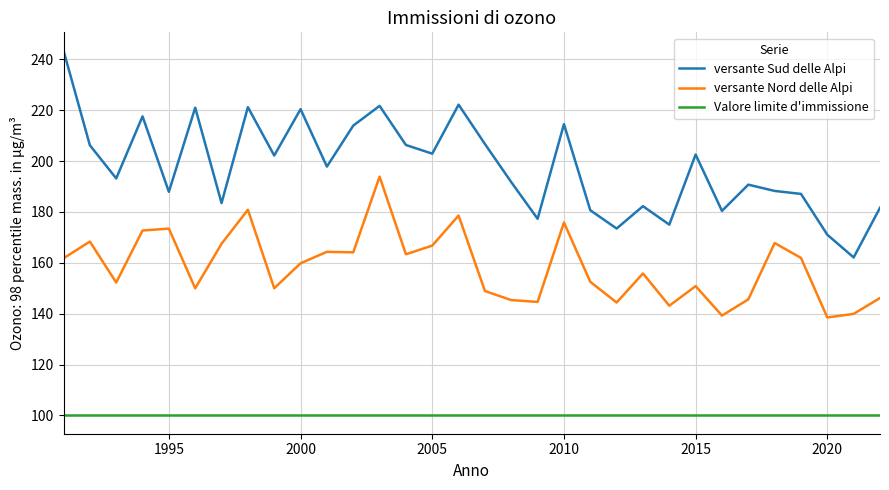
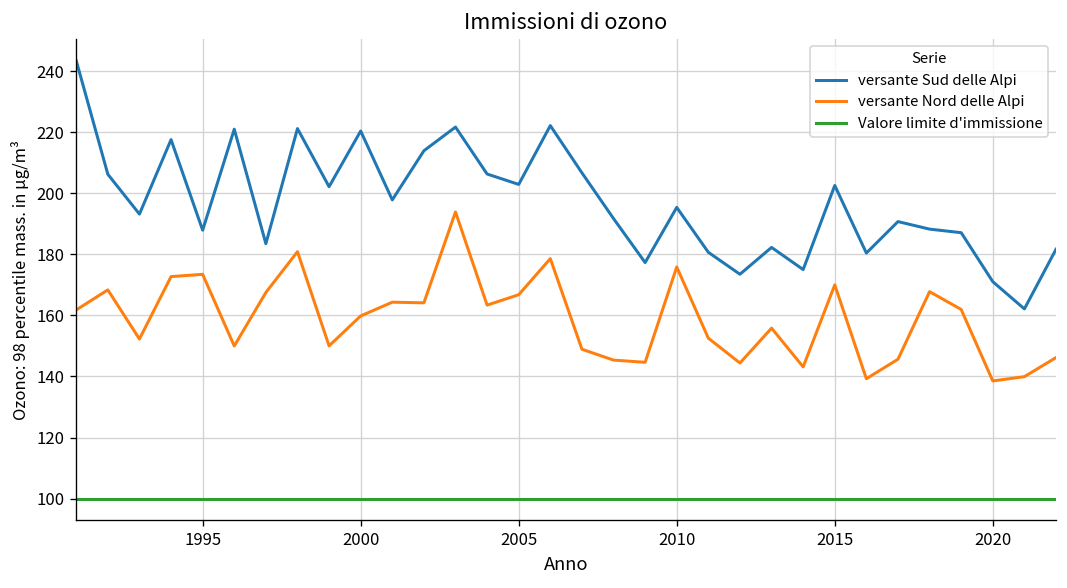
  {
    "versante Sud delle Alpi": {
      "1995": 188,
      "2000": 220,
      "2005": 203,
-     "2010": 215,
+     "2010": 195,
      "2015": 203,
      "2020": 171
    },
    "versante Nord delle Alpi": {
      "1995": 173,
      "2000": 160,
      "2005": 167,
      "2010": 176,
-     "2015": 151,
+     "2015": 170,
      "2020": 139
    },
    "Valore limite d'immissione": {
      "1995": 100,
      "2000": 100,
      "2005": 100,
      "2010": 100,
      "2015": 100,
      "2020": 100
    }
  }
